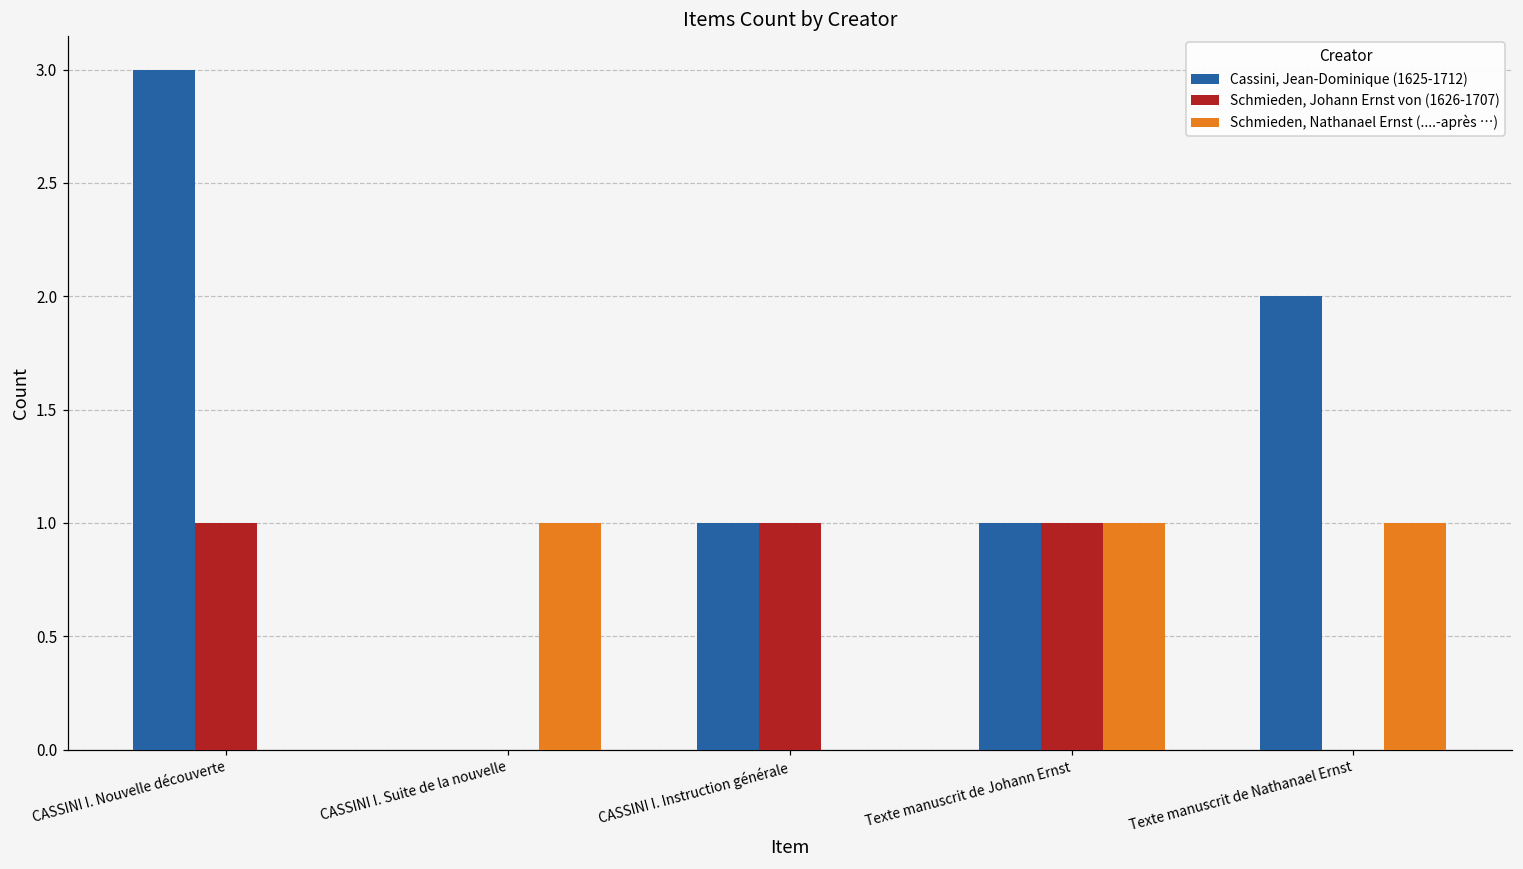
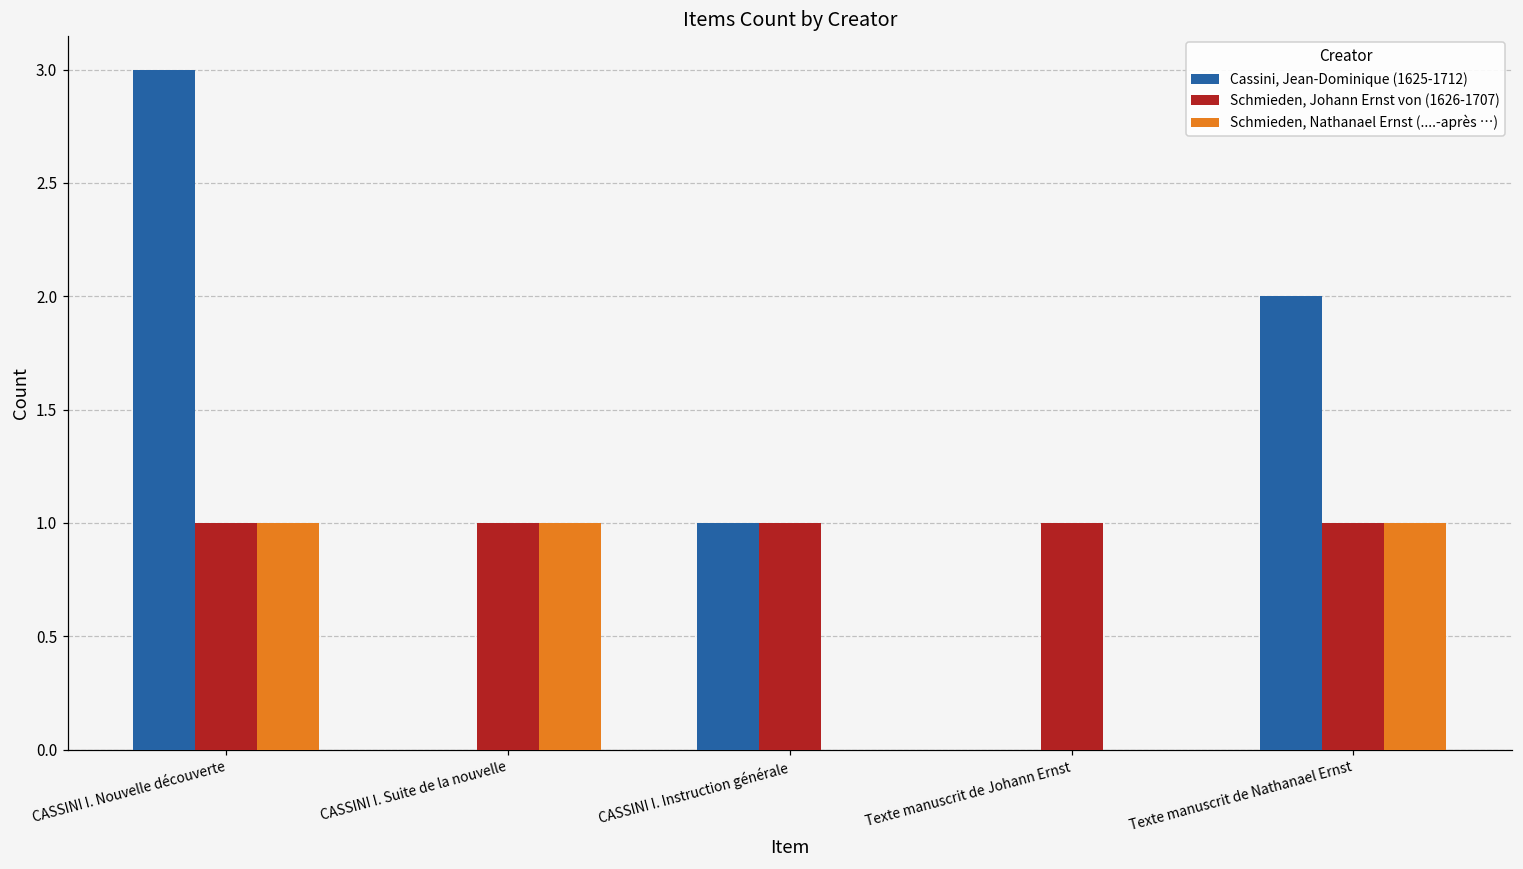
  {
    "Cassini, Jean-Dominique (1625-1712)": {
      "CASSINI I. Nouvelle découverte": 3,
      "CASSINI I. Suite de la nouvelle": 0,
      "CASSINI I. Instruction générale": 1,
-     "Texte manuscrit de Johann Ernst": 1,
+     "Texte manuscrit de Johann Ernst": 0,
      "Texte manuscrit de Nathanael Ernst": 2
    },
    "Schmieden, Johann Ernst von (1626-1707)": {
      "CASSINI I. Nouvelle découverte": 1,
-     "CASSINI I. Suite de la nouvelle": 0,
+     "CASSINI I. Suite de la nouvelle": 1,
      "CASSINI I. Instruction générale": 1,
      "Texte manuscrit de Johann Ernst": 1,
-     "Texte manuscrit de Nathanael Ernst": 0
+     "Texte manuscrit de Nathanael Ernst": 1
    },
    "Schmieden, Nathanael Ernst (....-après …)": {
-     "CASSINI I. Nouvelle découverte": 0,
+     "CASSINI I. Nouvelle découverte": 1,
      "CASSINI I. Suite de la nouvelle": 1,
      "CASSINI I. Instruction générale": 0,
-     "Texte manuscrit de Johann Ernst": 1,
+     "Texte manuscrit de Johann Ernst": 0,
      "Texte manuscrit de Nathanael Ernst": 1
    }
  }
